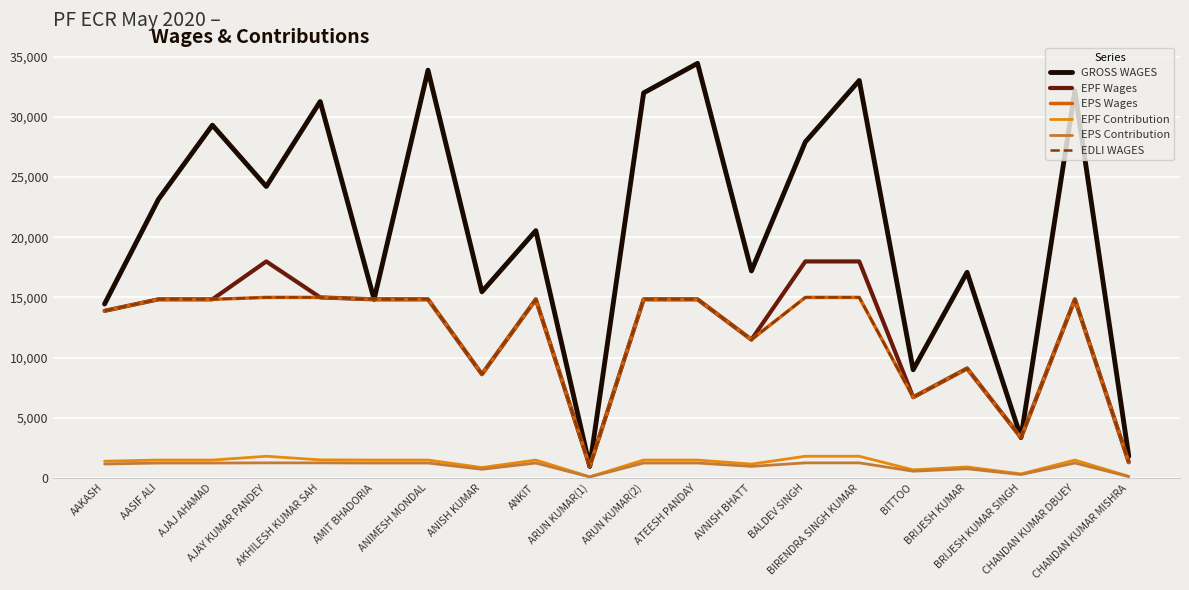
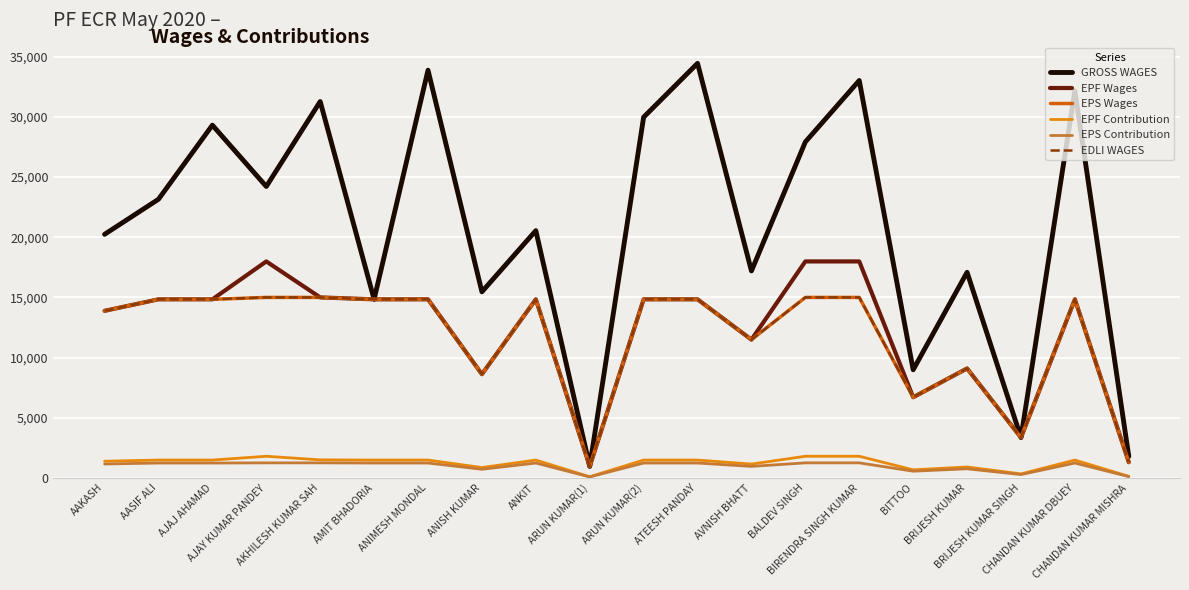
  {
    "GROSS WAGES": {
-     "AAKASH": "14,500",
+     "AAKASH": "20,200",
      "AASIF ALI": "23,200",
      "AJAJ AHAMAD": "29,300",
      "AJAY KUMAR PANDEY": "24,200",
      "AKHILESH KUMAR SAH": "31,300",
      "ANIMESH MONDAL": "33,900",
      "ANISH KUMAR": "15,500",
      "ANKIT": "20,600",
-     "ARUN KUMAR(2)": "32,000",
+     "ARUN KUMAR(2)": "30,000",
      "ATEESH PANDAY": "34,500",
      "AVNISH BHATT": "17,200",
      "BALDEV SINGH": "27,900",
      "BIRENDRA SINGH KUMAR": "33,000",
      "BITTOO": "9,000",
      "BRIJESH KUMAR": "17,100",
      "CHANDAN KUMAR MISHRA": "1,800"
    }
  }
